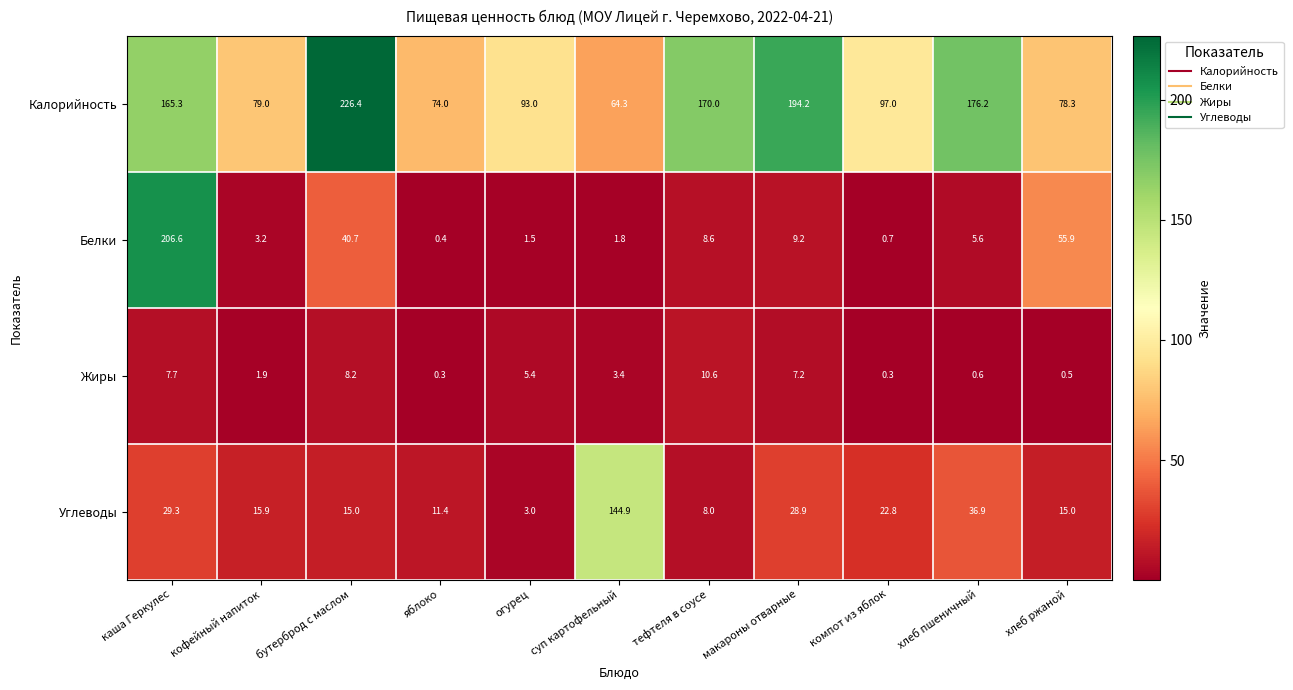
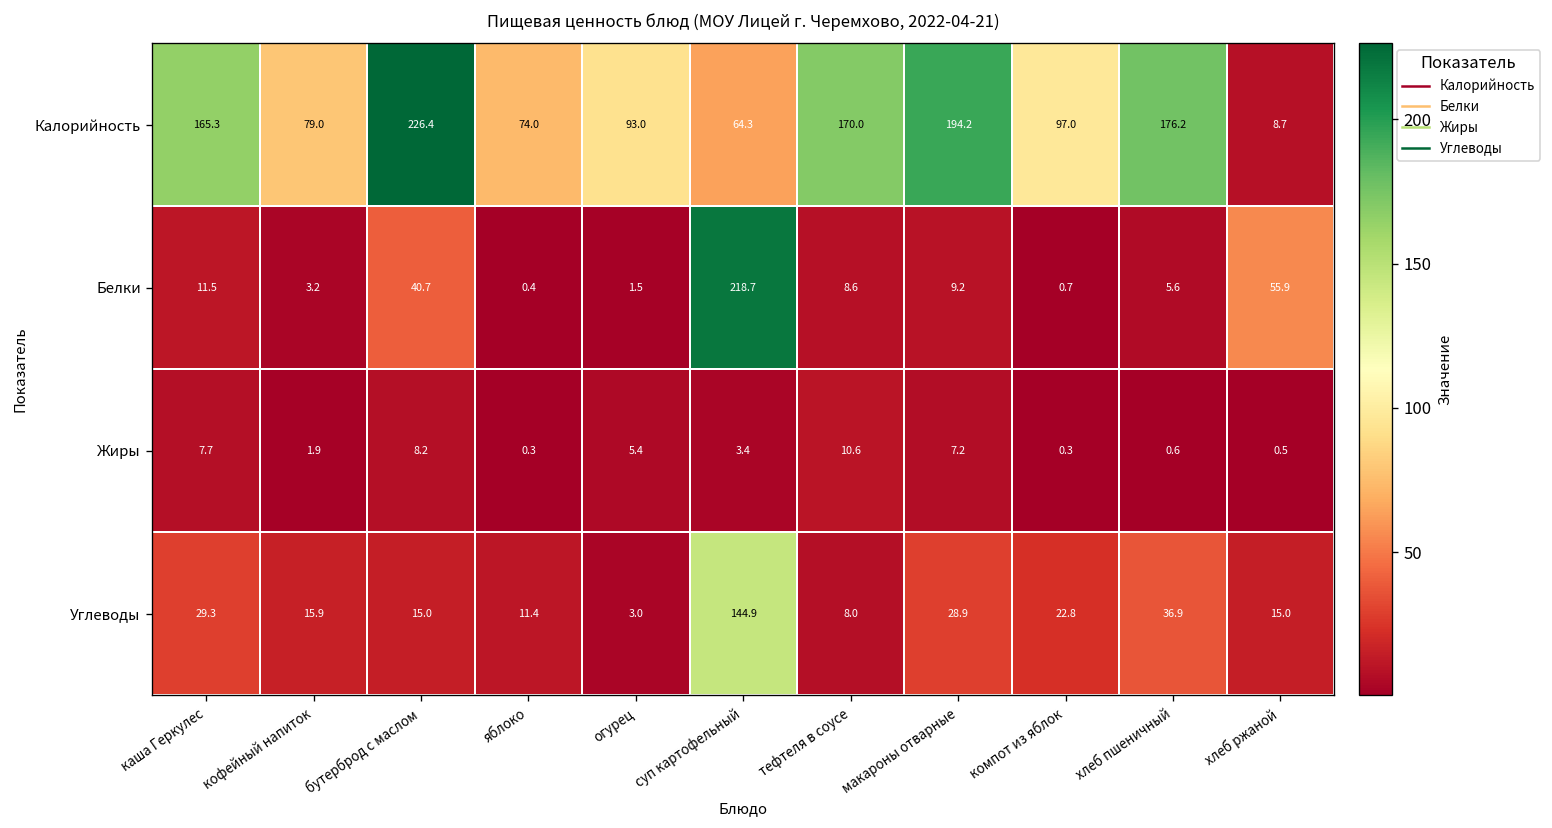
  {
    "Калорийность": {
      "каша Геркулес": 165.3,
      "кофейный напиток": 79.0,
      "бутерброд с маслом": 226.4,
      "яблоко": 74.0,
      "огурец": 93.0,
      "суп картофельный": 64.3,
      "тефтеля в соусе": 170.0,
      "макароны отварные": 194.2,
      "компот из яблок": 97.0,
      "хлеб пшеничный": 176.2,
-     "хлеб ржаной": 78.3
+     "хлеб ржаной": 8.7
    },
    "Белки": {
-     "каша Геркулес": 206.6,
+     "каша Геркулес": 11.5,
      "кофейный напиток": 3.2,
      "бутерброд с маслом": 40.7,
      "яблоко": 0.4,
      "огурец": 1.5,
-     "суп картофельный": 1.8,
+     "суп картофельный": 218.7,
      "тефтеля в соусе": 8.6,
      "макароны отварные": 9.2,
      "компот из яблок": 0.7,
      "хлеб пшеничный": 5.6,
      "хлеб ржаной": 55.9
    },
    "Жиры": {
      "каша Геркулес": 7.7,
      "кофейный напиток": 1.9,
      "бутерброд с маслом": 8.2,
      "яблоко": 0.3,
      "огурец": 5.4,
      "суп картофельный": 3.4,
      "тефтеля в соусе": 10.6,
      "макароны отварные": 7.2,
      "компот из яблок": 0.3,
      "хлеб пшеничный": 0.6,
      "хлеб ржаной": 0.5
    },
    "Углеводы": {
      "каша Геркулес": 29.3,
      "кофейный напиток": 15.9,
      "бутерброд с маслом": 15.0,
      "яблоко": 11.4,
      "огурец": 3.0,
      "суп картофельный": 144.9,
      "тефтеля в соусе": 8.0,
      "макароны отварные": 28.9,
      "компот из яблок": 22.8,
      "хлеб пшеничный": 36.9,
      "хлеб ржаной": 15.0
    }
  }
